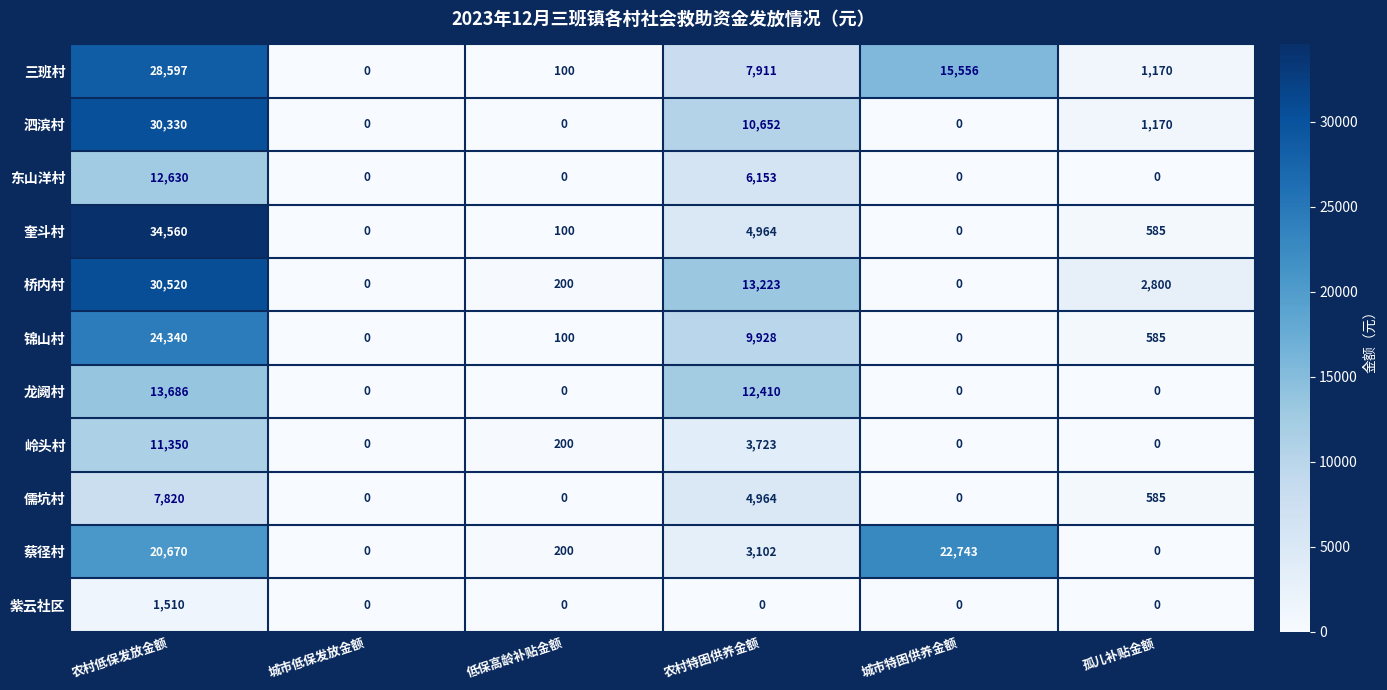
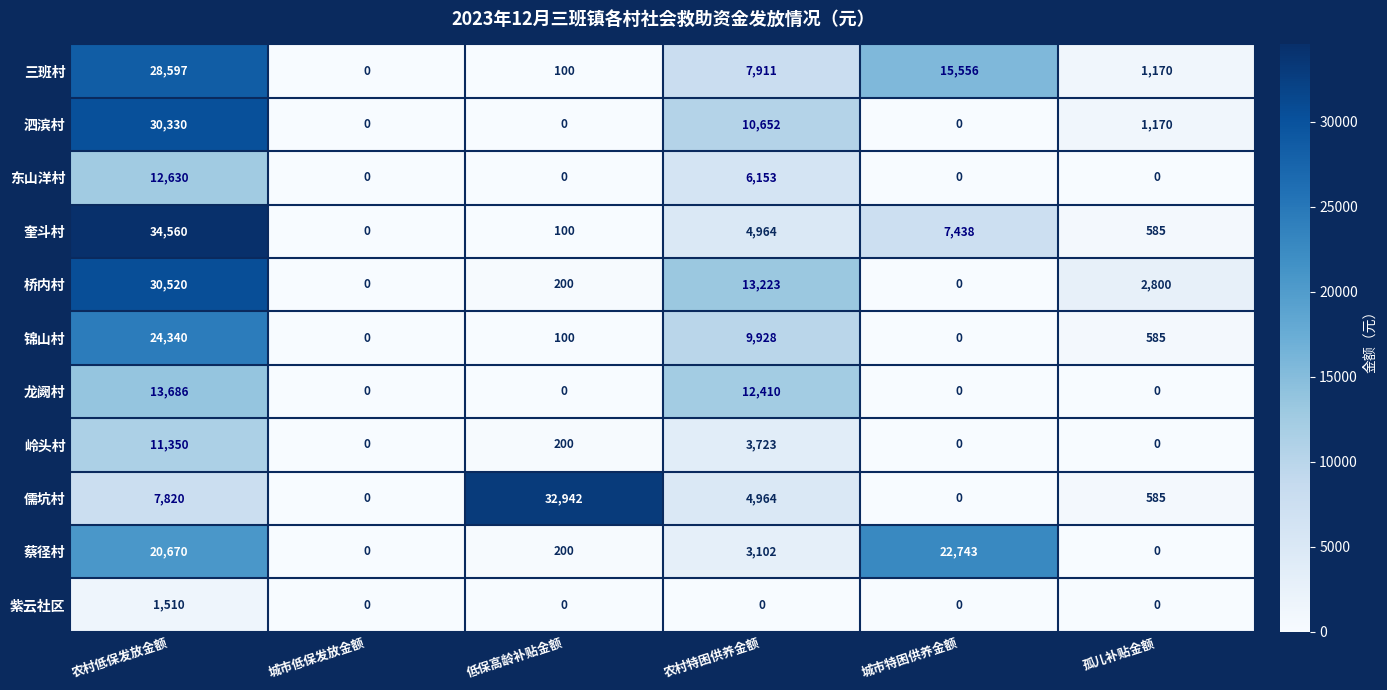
  {
    "三班村": {
      "农村低保发放金额": "28,597",
      "城市低保发放金额": "0",
      "低保高龄补贴金额": "100",
      "农村特困供养金额": "7,911",
      "城市特困供养金额": "15,556",
      "孤儿补贴金额": "1,170"
    },
    "泗滨村": {
      "农村低保发放金额": "30,330",
      "城市低保发放金额": "0",
      "低保高龄补贴金额": "0",
      "农村特困供养金额": "10,652",
      "城市特困供养金额": "0",
      "孤儿补贴金额": "1,170"
    },
    "东山洋村": {
      "农村低保发放金额": "12,630",
      "城市低保发放金额": "0",
      "低保高龄补贴金额": "0",
      "农村特困供养金额": "6,153",
      "城市特困供养金额": "0",
      "孤儿补贴金额": "0"
    },
    "奎斗村": {
      "农村低保发放金额": "34,560",
      "城市低保发放金额": "0",
      "低保高龄补贴金额": "100",
      "农村特困供养金额": "4,964",
-     "城市特困供养金额": "0",
+     "城市特困供养金额": "7,438",
      "孤儿补贴金额": "585"
    },
    "桥内村": {
      "农村低保发放金额": "30,520",
      "城市低保发放金额": "0",
      "低保高龄补贴金额": "200",
      "农村特困供养金额": "13,223",
      "城市特困供养金额": "0",
      "孤儿补贴金额": "2,800"
    },
    "锦山村": {
      "农村低保发放金额": "24,340",
      "城市低保发放金额": "0",
      "低保高龄补贴金额": "100",
      "农村特困供养金额": "9,928",
      "城市特困供养金额": "0",
      "孤儿补贴金额": "585"
    },
    "龙阙村": {
      "农村低保发放金额": "13,686",
      "城市低保发放金额": "0",
      "低保高龄补贴金额": "0",
      "农村特困供养金额": "12,410",
      "城市特困供养金额": "0",
      "孤儿补贴金额": "0"
    },
    "岭头村": {
      "农村低保发放金额": "11,350",
      "城市低保发放金额": "0",
      "低保高龄补贴金额": "200",
      "农村特困供养金额": "3,723",
      "城市特困供养金额": "0",
      "孤儿补贴金额": "0"
    },
    "儒坑村": {
      "农村低保发放金额": "7,820",
      "城市低保发放金额": "0",
-     "低保高龄补贴金额": "0",
+     "低保高龄补贴金额": "32,942",
      "农村特困供养金额": "4,964",
      "城市特困供养金额": "0",
      "孤儿补贴金额": "585"
    },
    "蔡径村": {
      "农村低保发放金额": "20,670",
      "城市低保发放金额": "0",
      "低保高龄补贴金额": "200",
      "农村特困供养金额": "3,102",
      "城市特困供养金额": "22,743",
      "孤儿补贴金额": "0"
    },
    "紫云社区": {
      "农村低保发放金额": "1,510",
      "城市低保发放金额": "0",
      "低保高龄补贴金额": "0",
      "农村特困供养金额": "0",
      "城市特困供养金额": "0",
      "孤儿补贴金额": "0"
    }
  }
